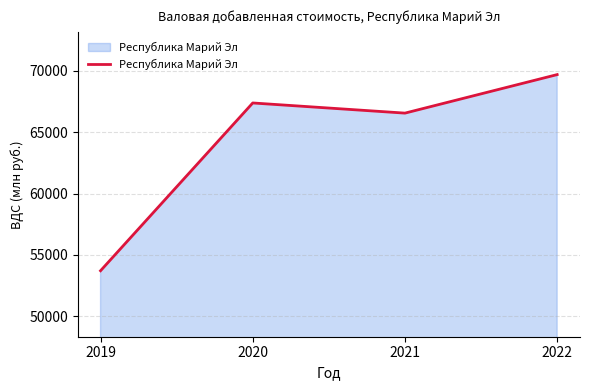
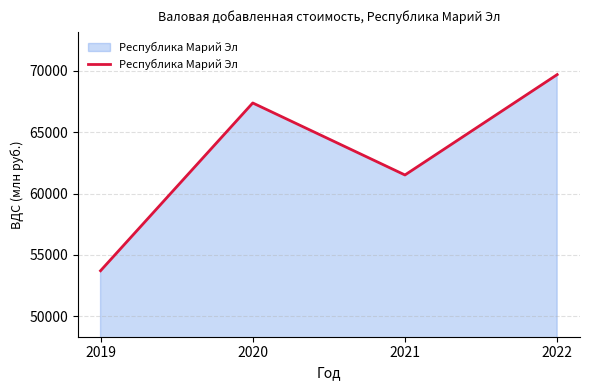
  {
    "2019": 53700,
    "2020": 67400,
-   "2021": 66600,
+   "2021": 61500,
    "2022": 69700
  }
